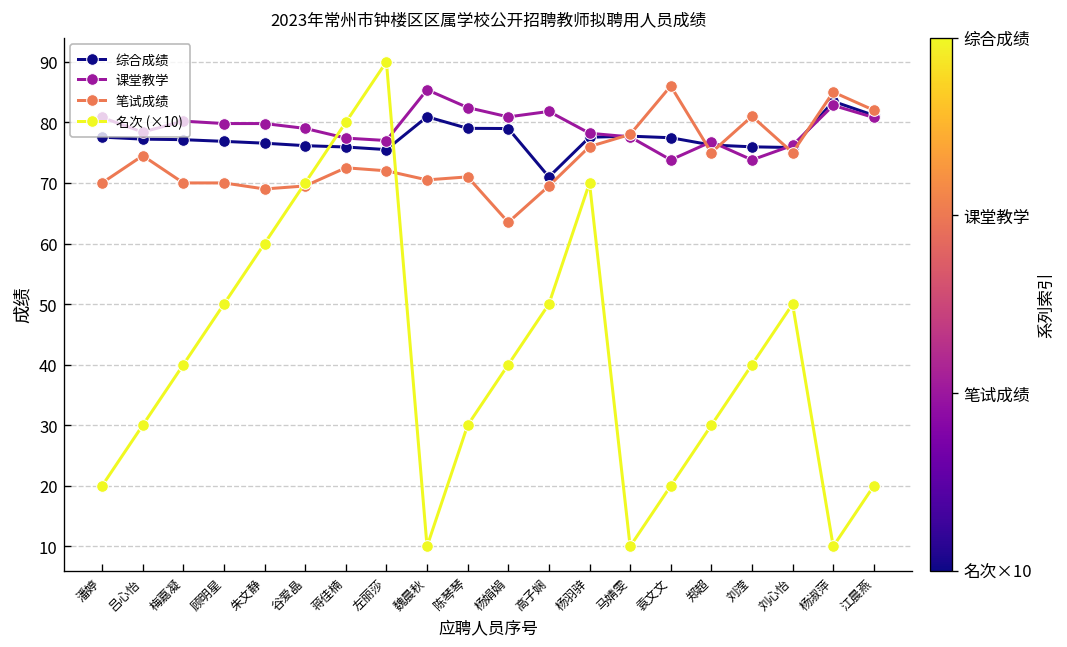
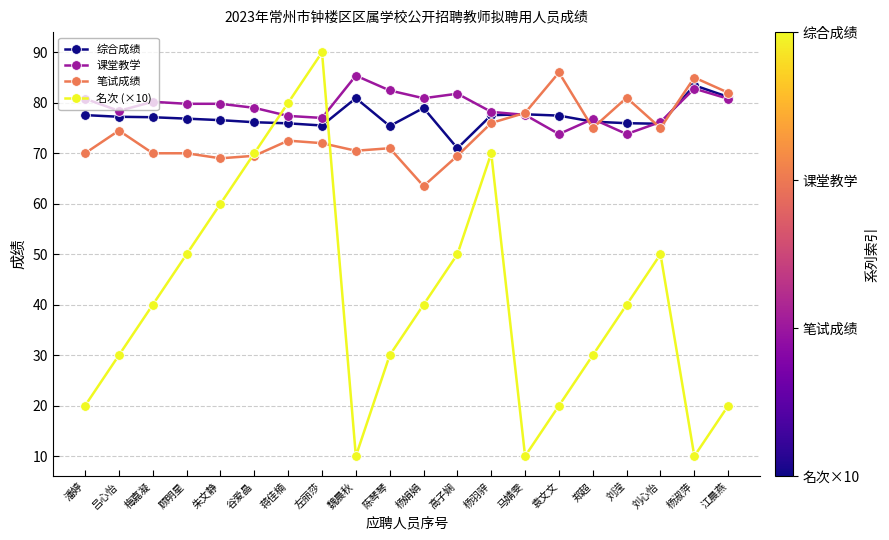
  {
    "综合成绩": {
      "潘婷": 78,
      "吕心怡": 77,
      "梅嘉凝": 77,
      "顾明星": 77,
      "朱文静": 77,
      "谷爱晶": 76,
      "蒋佳楠": 76,
      "左丽莎": 76,
      "魏晨秋": 81,
-     "陈琴琴": 79,
+     "陈琴琴": 75,
      "杨娟娟": 79,
      "高子娴": 71,
      "杨羽骍": 78,
      "袁文文": 77,
      "郑超": 76,
      "刘滢": 76,
      "杨淑萍": 83
    },
    "课堂教学": {
      "吕心怡": 78,
      "顾明星": 80,
      "朱文静": 80,
      "谷爱晶": 79,
      "蒋佳楠": 77,
      "左丽莎": 77,
      "魏晨秋": 85,
      "陈琴琴": 82,
      "杨娟娟": 81,
      "高子娴": 82,
      "杨羽骍": 78,
      "袁文文": 74,
      "郑超": 77,
      "刘滢": 74,
      "杨淑萍": 83
    },
    "笔试成绩": {
      "潘婷": 70,
      "吕心怡": 75,
      "梅嘉凝": 70,
      "顾明星": 70,
      "朱文静": 69,
      "蒋佳楠": 73,
      "左丽莎": 72,
      "魏晨秋": 71,
      "陈琴琴": 71,
      "杨娟娟": 64,
      "高子娴": 70,
      "杨羽骍": 76,
      "袁文文": 86,
      "郑超": 75,
      "刘滢": 81,
      "刘心怡": 75,
      "杨淑萍": 85,
      "江晨燕": 82
    },
    "名次 (×10)": {
      "潘婷": 20,
      "吕心怡": 30,
      "梅嘉凝": 40,
      "顾明星": 50,
      "朱文静": 60,
      "蒋佳楠": 80,
      "左丽莎": 90,
      "魏晨秋": 10,
      "陈琴琴": 30,
      "杨娟娟": 40,
      "高子娴": 50,
      "杨羽骍": 70,
      "马婧雯": 10,
      "袁文文": 20,
      "郑超": 30,
      "刘滢": 40,
      "刘心怡": 50,
      "杨淑萍": 10,
      "江晨燕": 20
    }
  }
